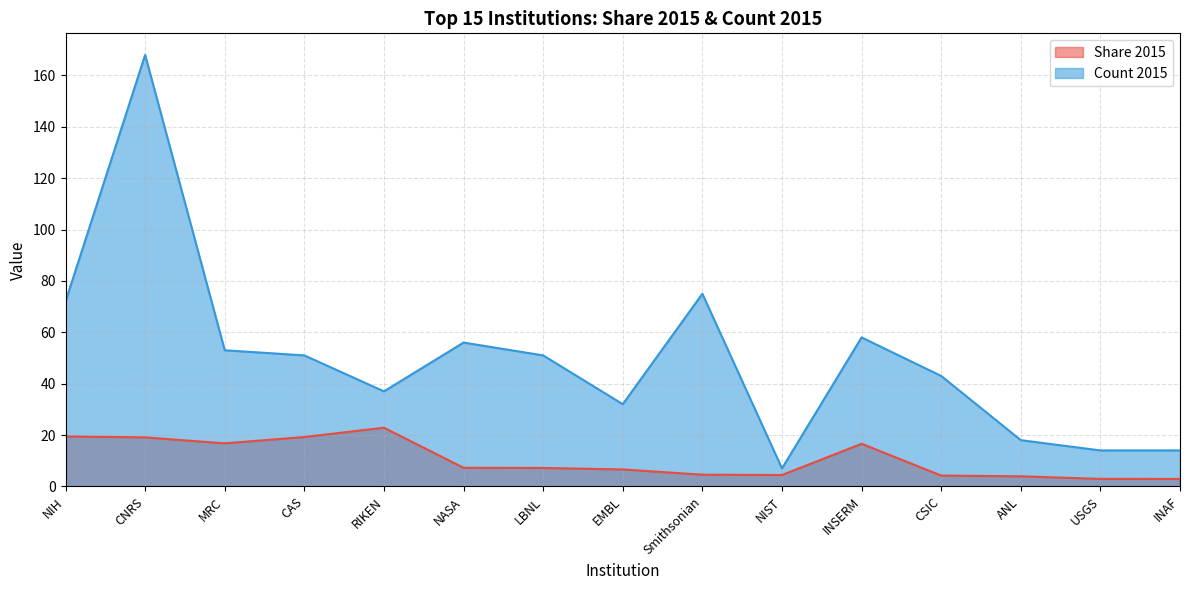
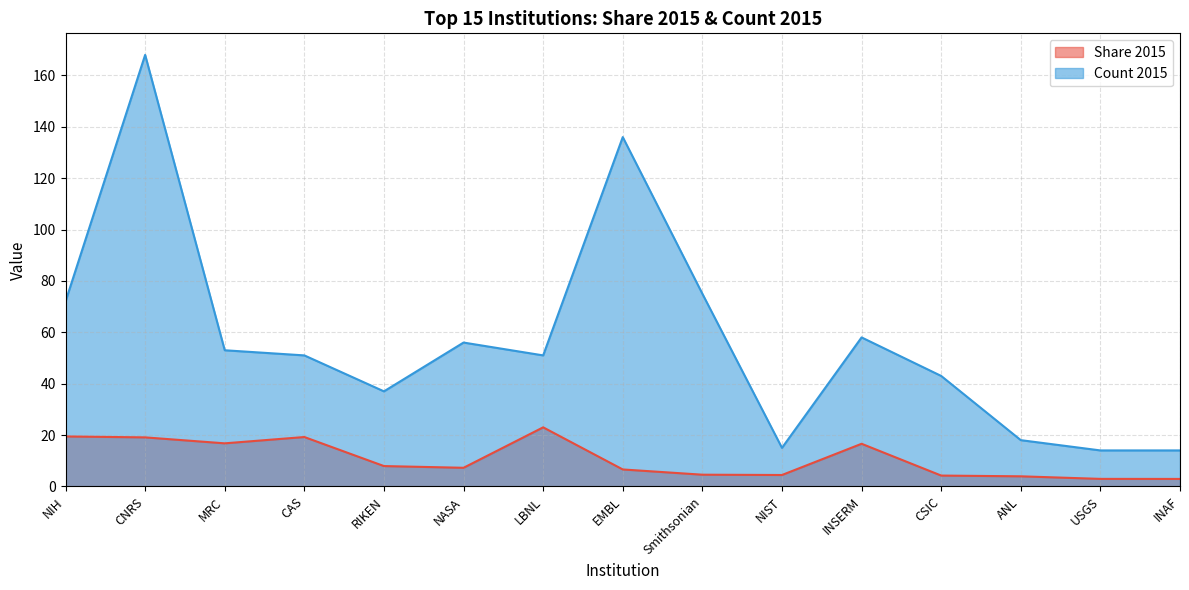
  {
    "Share 2015": {
      "NIH": 19,
      "CNRS": 19,
      "MRC": 17,
      "CAS": 19,
-     "RIKEN": 23,
+     "RIKEN": 8,
      "NASA": 7,
-     "LBNL": 7,
+     "LBNL": 23,
      "EMBL": 7,
      "Smithsonian": 5,
      "NIST": 4,
      "INSERM": 17,
      "CSIC": 4,
      "ANL": 4,
      "USGS": 3,
      "INAF": 3
    },
    "Count 2015": {
      "NIH": 72,
      "CNRS": 168,
      "MRC": 53,
      "CAS": 51,
      "RIKEN": 37,
      "NASA": 56,
      "LBNL": 51,
-     "EMBL": 32,
+     "EMBL": 136,
      "Smithsonian": 75,
-     "NIST": 7,
+     "NIST": 15,
      "INSERM": 58,
      "CSIC": 43,
      "ANL": 18,
      "USGS": 14,
      "INAF": 14
    }
  }
